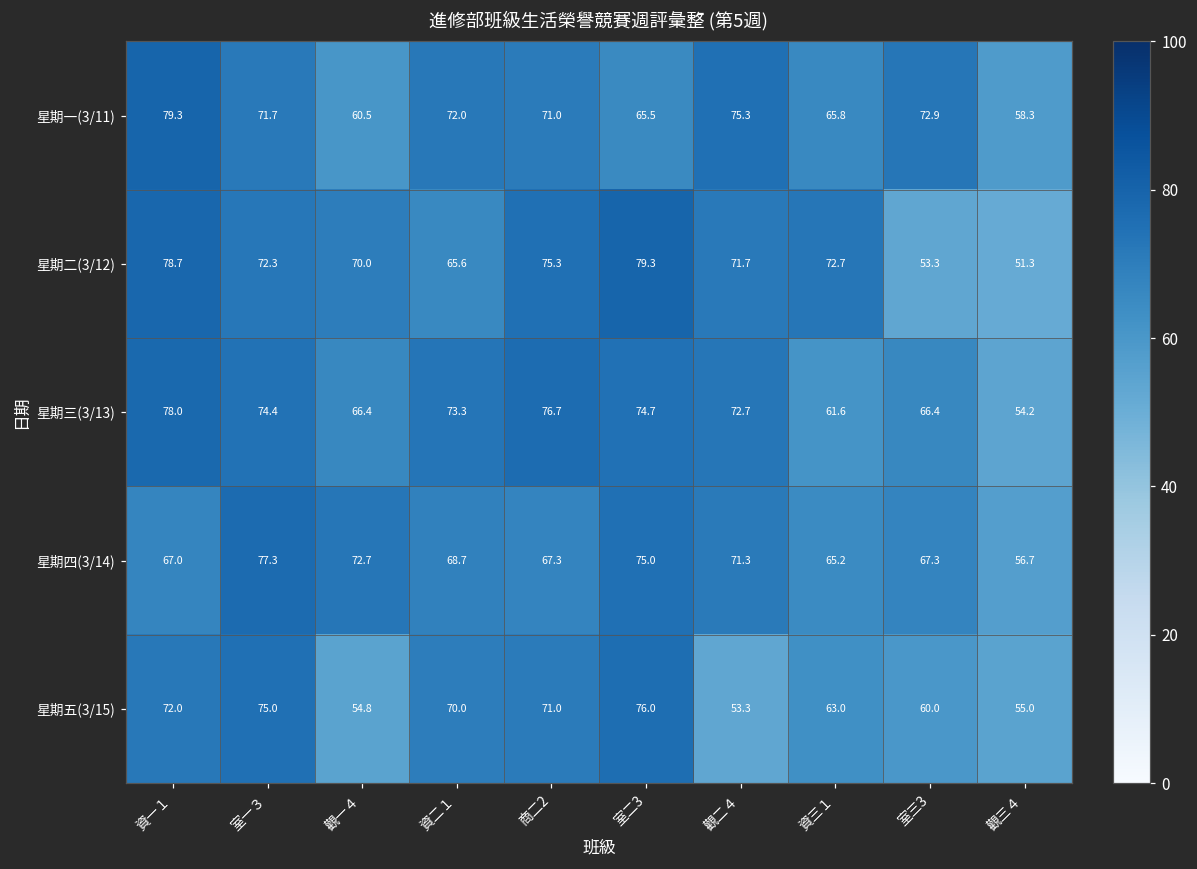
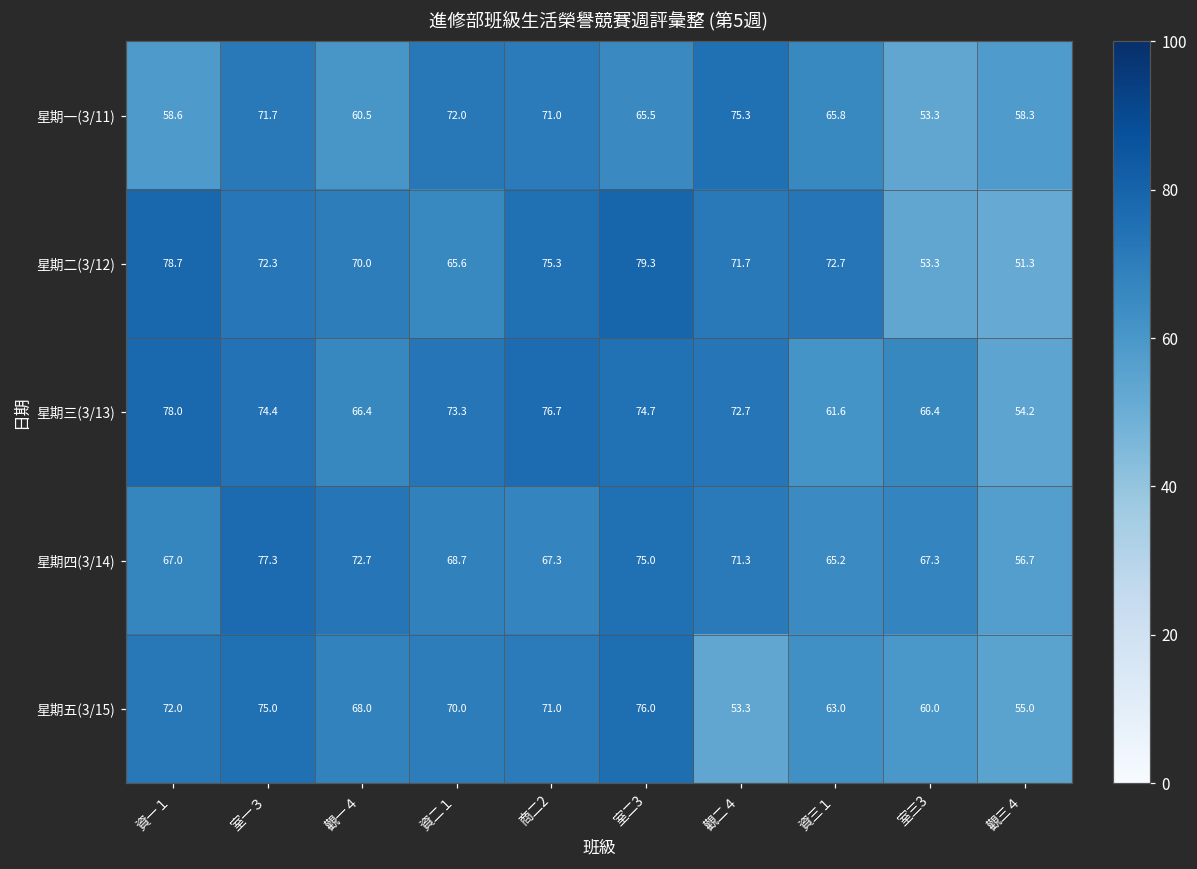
  {
    "星期一(3/11)": {
-     "資一１": 79.3,
+     "資一１": 58.6,
      "室一３": 71.7,
      "觀一４": 60.5,
      "資二１": 72.0,
      "商二2": 71.0,
      "室二3": 65.5,
      "觀二４": 75.3,
      "資三１": 65.8,
-     "室三3": 72.9,
+     "室三3": 53.3,
      "觀三４": 58.3
    },
    "星期二(3/12)": {
      "資一１": 78.7,
      "室一３": 72.3,
      "觀一４": 70.0,
      "資二１": 65.6,
      "商二2": 75.3,
      "室二3": 79.3,
      "觀二４": 71.7,
      "資三１": 72.7,
      "室三3": 53.3,
      "觀三４": 51.3
    },
    "星期三(3/13)": {
      "資一１": 78.0,
      "室一３": 74.4,
      "觀一４": 66.4,
      "資二１": 73.3,
      "商二2": 76.7,
      "室二3": 74.7,
      "觀二４": 72.7,
      "資三１": 61.6,
      "室三3": 66.4,
      "觀三４": 54.2
    },
    "星期四(3/14)": {
      "資一１": 67.0,
      "室一３": 77.3,
      "觀一４": 72.7,
      "資二１": 68.7,
      "商二2": 67.3,
      "室二3": 75.0,
      "觀二４": 71.3,
      "資三１": 65.2,
      "室三3": 67.3,
      "觀三４": 56.7
    },
    "星期五(3/15)": {
      "資一１": 72.0,
      "室一３": 75.0,
-     "觀一４": 54.8,
+     "觀一４": 68.0,
      "資二１": 70.0,
      "商二2": 71.0,
      "室二3": 76.0,
      "觀二４": 53.3,
      "資三１": 63.0,
      "室三3": 60.0,
      "觀三４": 55.0
    }
  }
